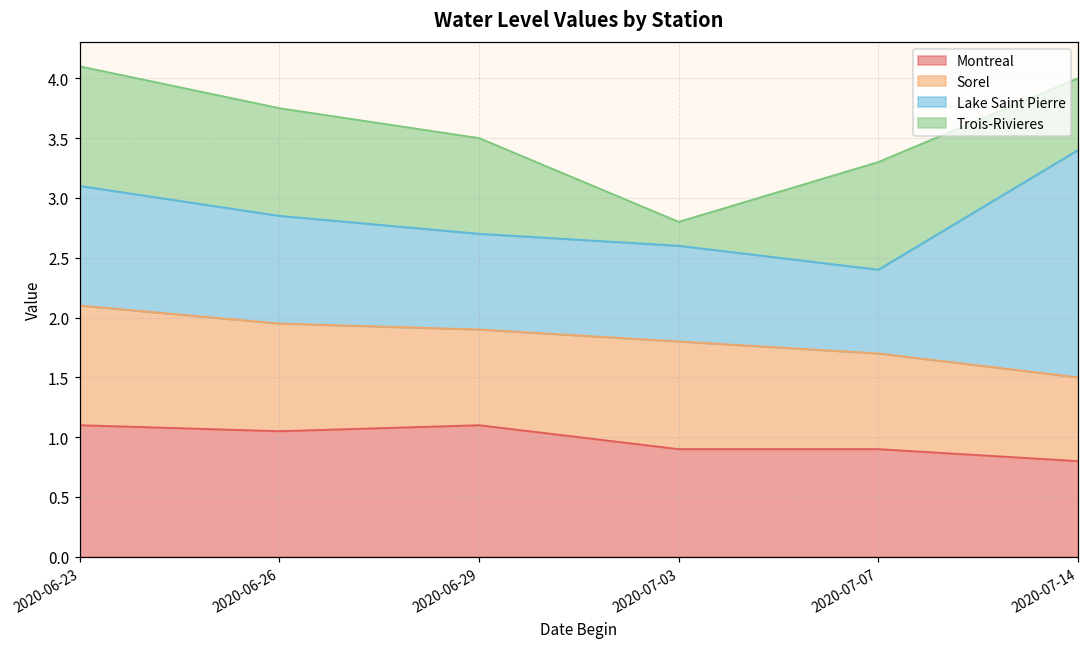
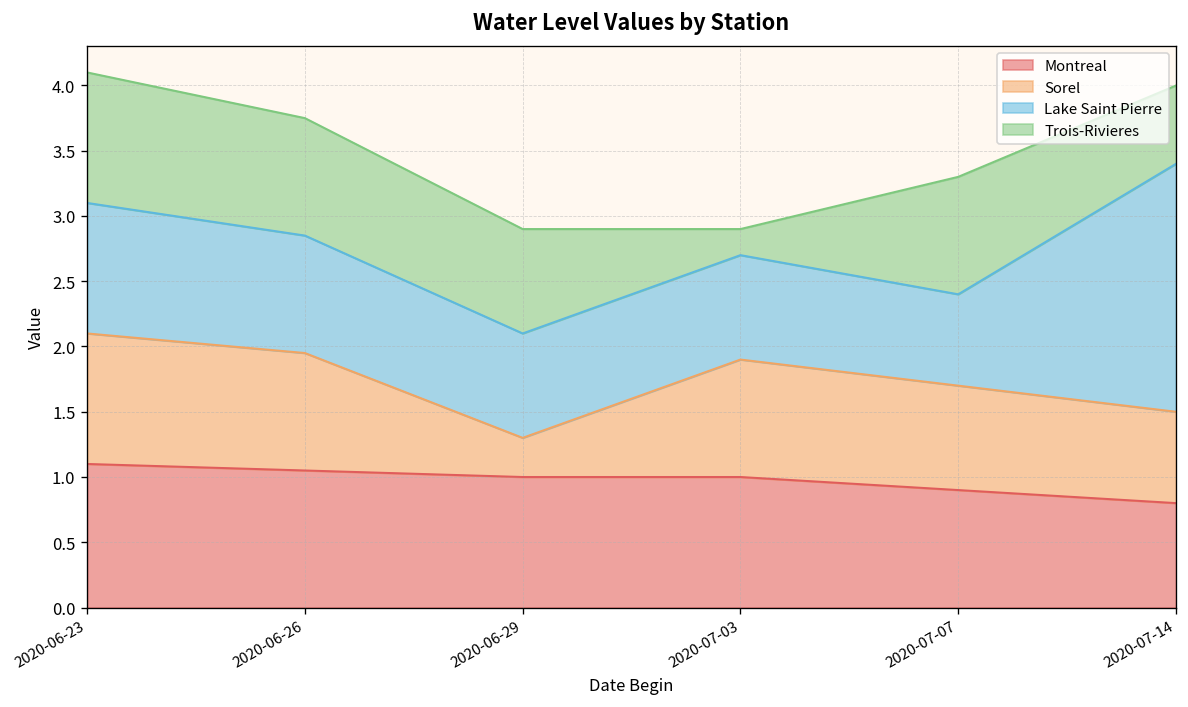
  {
    "Montreal": {
      "2020-06-23": 1.1,
      "2020-06-26": 1.05,
-     "2020-06-29": 1.1,
-     "2020-07-03": 0.9,
+     "2020-06-29": 1.0,
+     "2020-07-03": 1.0,
      "2020-07-07": 0.9,
      "2020-07-14": 0.8
    },
    "Sorel": {
      "2020-06-23": 1.0,
      "2020-06-26": 0.9,
-     "2020-06-29": 0.8,
+     "2020-06-29": 0.3,
      "2020-07-03": 0.9,
      "2020-07-07": 0.8,
      "2020-07-14": 0.7
    },
    "Lake Saint Pierre": {
      "2020-06-23": 1.0,
      "2020-06-26": 0.9,
      "2020-06-29": 0.8,
      "2020-07-03": 0.8,
      "2020-07-07": 0.7,
      "2020-07-14": 1.9
    },
    "Trois-Rivieres": {
      "2020-06-23": 1.0,
      "2020-06-26": 0.9,
      "2020-06-29": 0.8,
      "2020-07-03": 0.2,
      "2020-07-07": 0.9,
      "2020-07-14": 0.6
    }
  }
